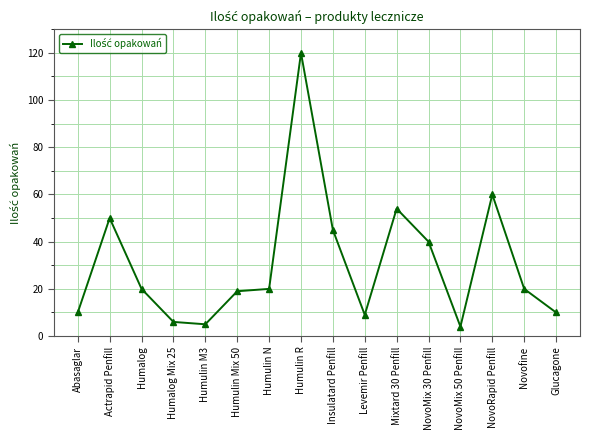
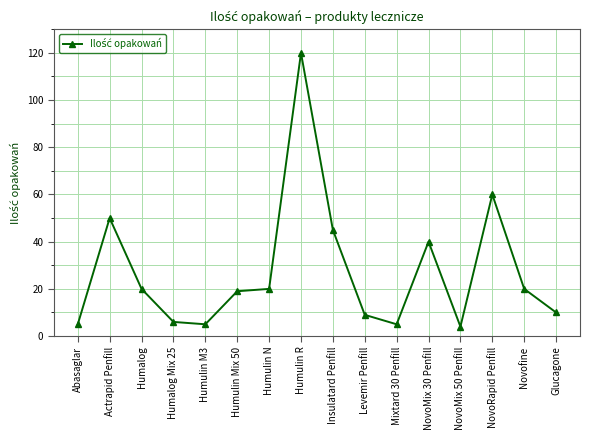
  {
-   "Abasaglar": 10,
+   "Abasaglar": 5,
    "Actrapid Penfill": 50,
    "Humalog": 20,
    "Humalog Mix 25": 6,
    "Humulin M3": 5,
    "Humulin Mix 50": 19,
    "Humulin N": 20,
    "Humulin R": 120,
    "Insulatard Penfill": 45,
    "Levemir Penfill": 9,
-   "Mixtard 30 Penfill": 54,
+   "Mixtard 30 Penfill": 5,
    "NovoMix 30 Penfill": 40,
    "NovoMix 50 Penfill": 4,
    "NovoRapid Penfill": 60,
    "Novofine": 20,
    "Glucagone": 10
  }
